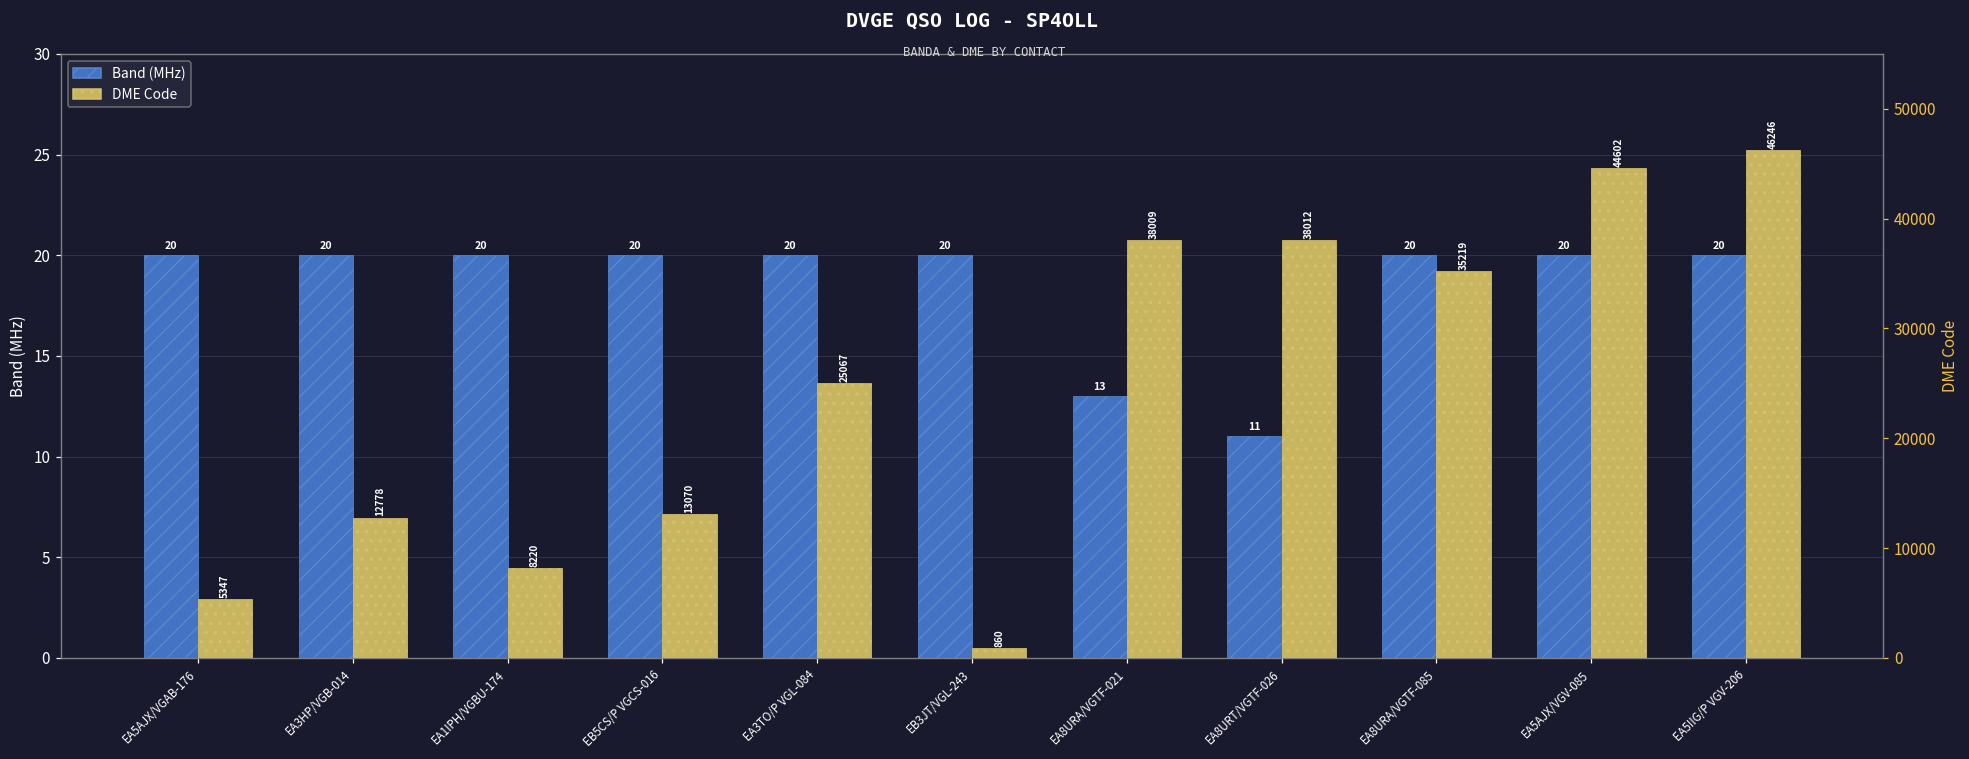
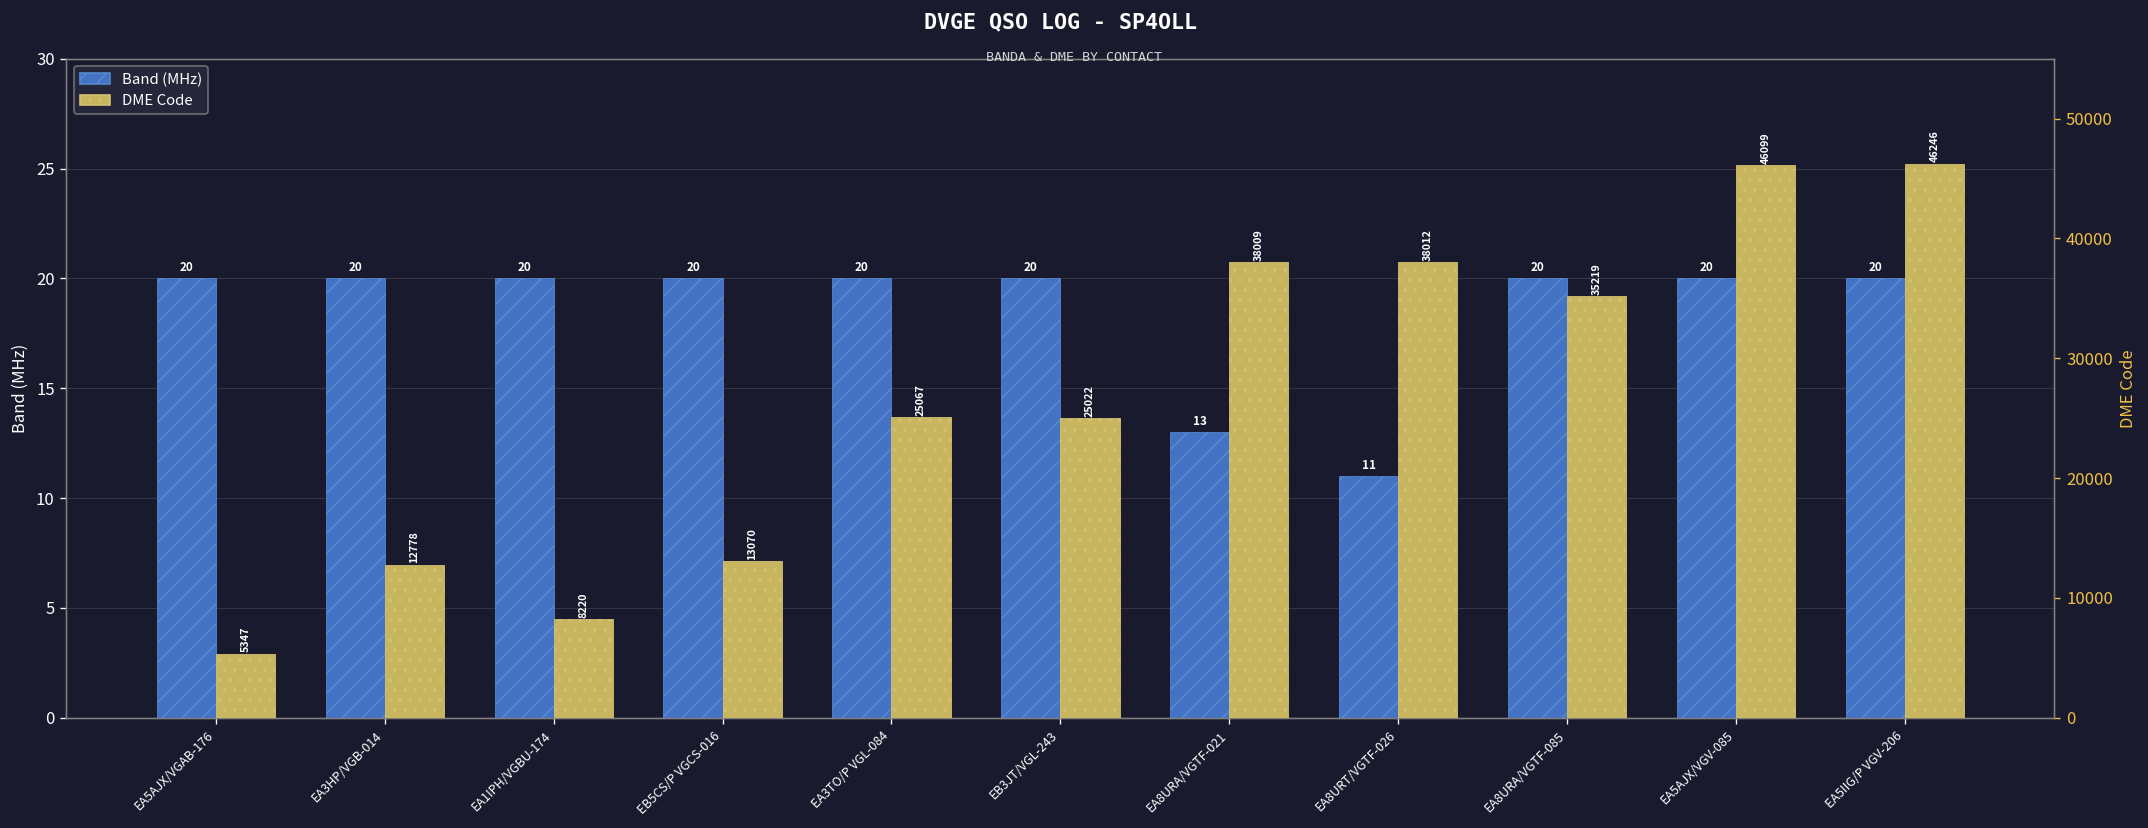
  {
    "Band (MHz)": {
      "EA5AJX/VGAB-176": 20,
      "EA3HP/VGB-014": 20,
      "EA1IPH/VGBU-174": 20,
      "EB5CS/P VGCS-016": 20,
      "EA3TO/P VGL-084": 20,
      "EB3JT/VGL-243": 20,
      "EA8URA/VGTF-021": 13,
      "EA8URT/VGTF-026": 11,
      "EA8URA/VGTF-085": 20,
      "EA5AJX/VGV-085": 20,
      "EA5IIG/P VGV-206": 20
    },
    "DME Code": {
      "EA5AJX/VGAB-176": 5347,
      "EA3HP/VGB-014": 12778,
      "EA1IPH/VGBU-174": 8220,
      "EB5CS/P VGCS-016": 13070,
      "EA3TO/P VGL-084": 25067,
-     "EB3JT/VGL-243": 860,
+     "EB3JT/VGL-243": 25022,
      "EA8URA/VGTF-021": 38009,
      "EA8URT/VGTF-026": 38012,
      "EA8URA/VGTF-085": 35219,
-     "EA5AJX/VGV-085": 44602,
+     "EA5AJX/VGV-085": 46099,
      "EA5IIG/P VGV-206": 46246
    }
  }
